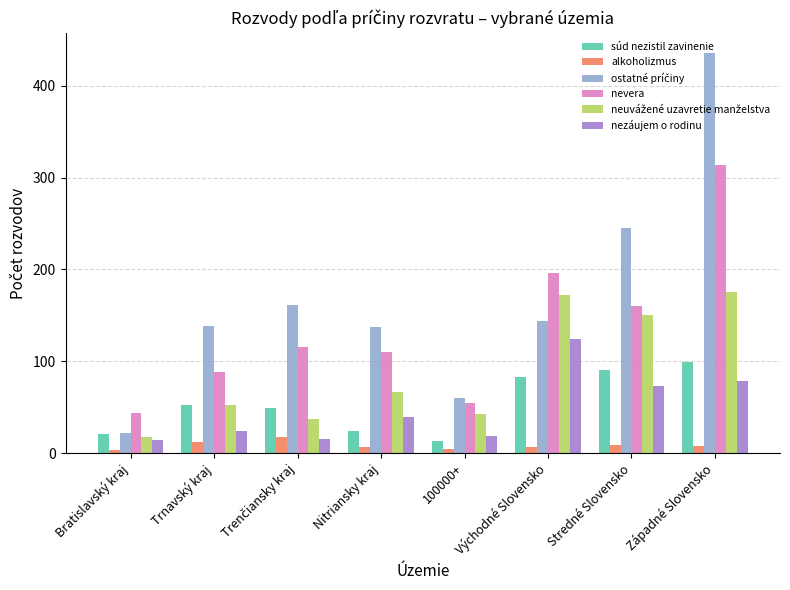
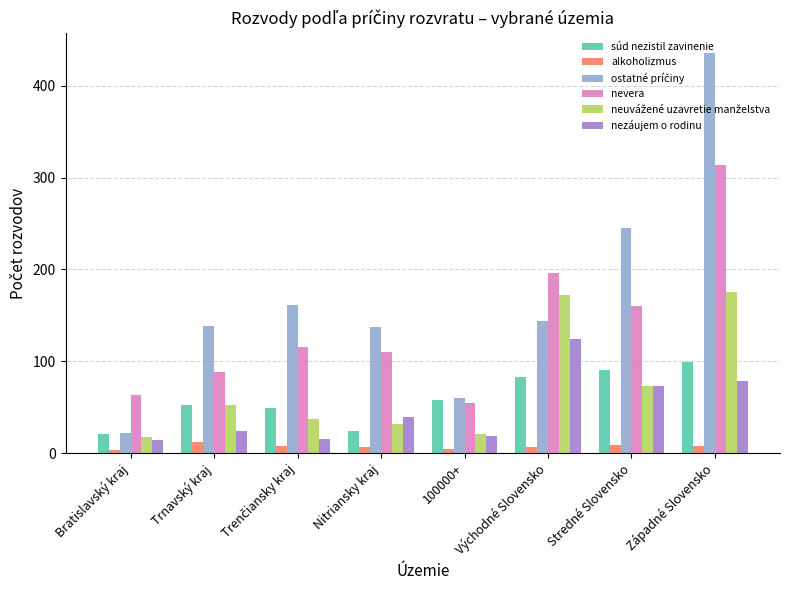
  {
    "súd nezistil zavinenie": {
      "Bratislavský kraj": 20,
      "Trnavský kraj": 50,
      "Trenčiansky kraj": 50,
      "Nitriansky kraj": 20,
-     "100000+": 10,
+     "100000+": 60,
      "Východné Slovensko": 80,
      "Stredné Slovensko": 90,
      "Západné Slovensko": 100
    },
    "alkoholizmus": {
      "Bratislavský kraj": 0,
      "Trnavský kraj": 10,
-     "Trenčiansky kraj": 20,
+     "Trenčiansky kraj": 10,
      "Nitriansky kraj": 10,
      "100000+": 0,
      "Východné Slovensko": 10,
      "Stredné Slovensko": 10,
      "Západné Slovensko": 10
    },
    "nevera": {
-     "Bratislavský kraj": 40,
+     "Bratislavský kraj": 60,
      "Trnavský kraj": 90,
      "Trenčiansky kraj": 120,
      "Nitriansky kraj": 110,
      "100000+": 50,
      "Východné Slovensko": 200,
      "Stredné Slovensko": 160,
      "Západné Slovensko": 310
    },
    "neuvážené uzavretie manželstva": {
      "Bratislavský kraj": 20,
      "Trnavský kraj": 50,
      "Trenčiansky kraj": 40,
-     "Nitriansky kraj": 70,
-     "100000+": 40,
+     "Nitriansky kraj": 30,
+     "100000+": 20,
      "Východné Slovensko": 170,
-     "Stredné Slovensko": 150,
+     "Stredné Slovensko": 70,
      "Západné Slovensko": 180
    }
  }
